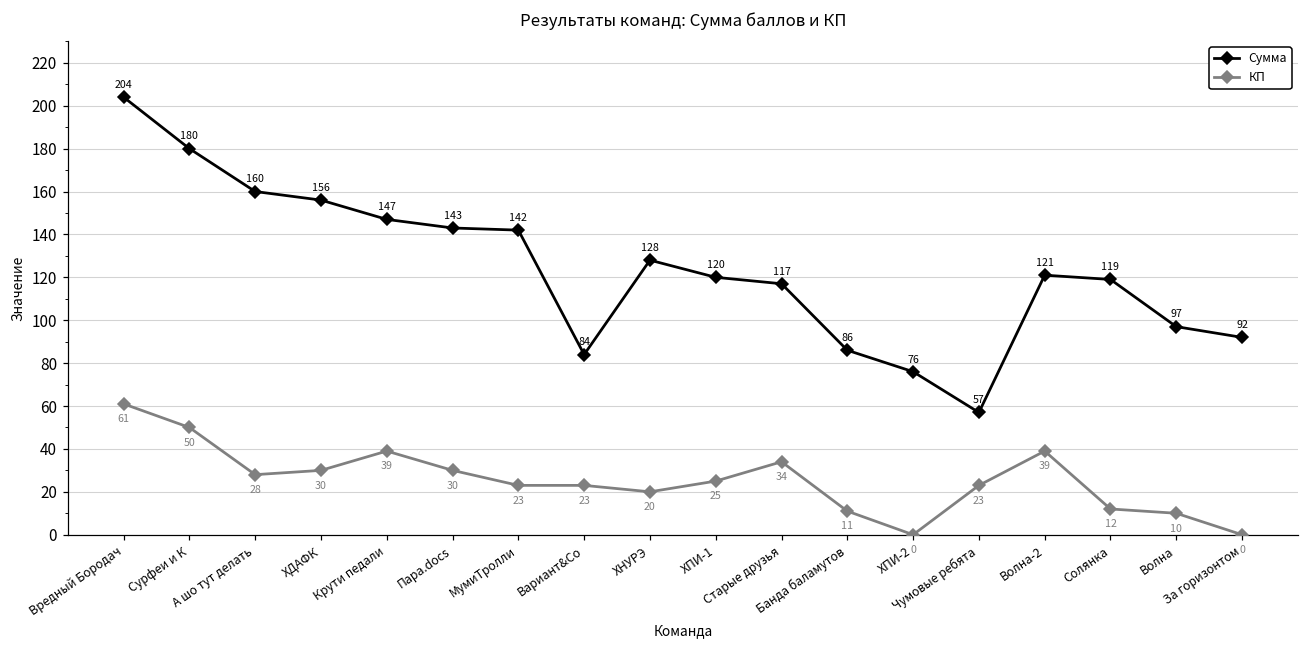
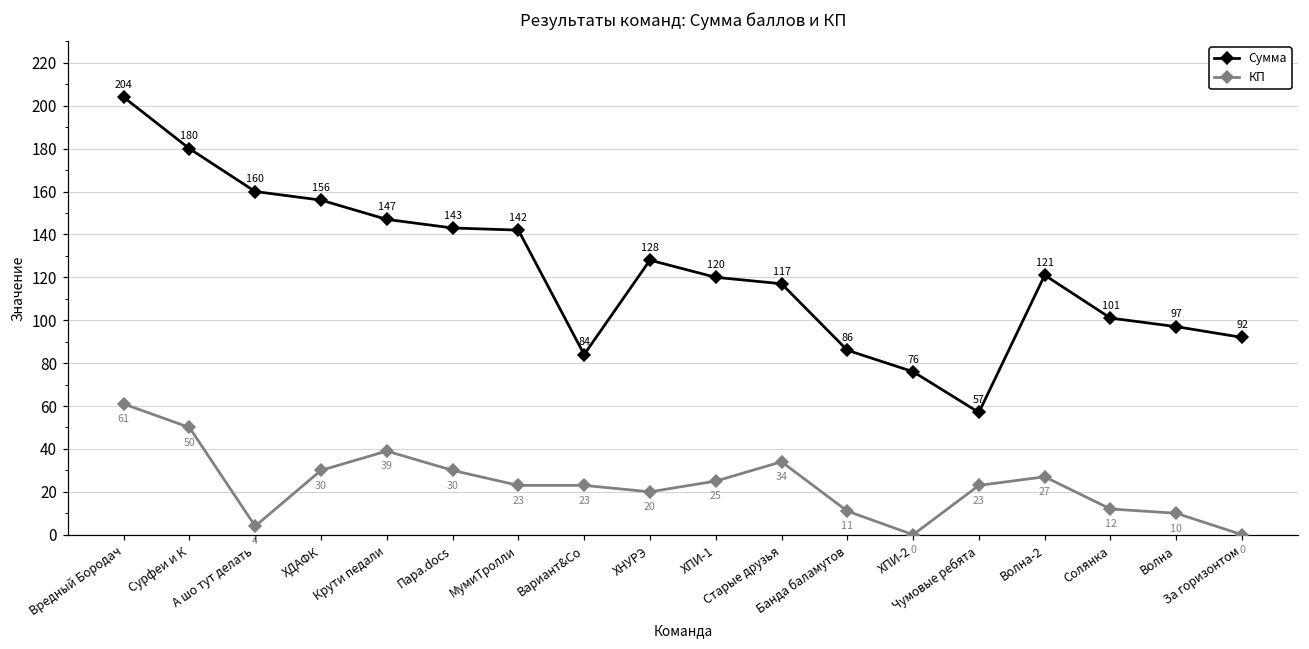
  {
    "Сумма": {
      "Вредный Бородач": 204,
      "Сурфеи и К": 180,
      "А шо тут делать": 160,
      "ХДАФК": 156,
      "Крути педали": 147,
      "Пара.docs": 143,
      "МумиТролли": 142,
      "Вариант&Co": 84,
      "ХНУРЭ": 128,
      "ХПИ-1": 120,
      "Старые друзья": 117,
      "Банда баламутов": 86,
      "ХПИ-2": 76,
      "Чумовые ребята": 57,
      "Волна-2": 121,
-     "Солянка": 119,
+     "Солянка": 101,
      "Волна": 97,
      "За горизонтом": 92
    },
    "КП": {
      "Вредный Бородач": 61,
      "Сурфеи и К": 50,
-     "А шо тут делать": 28,
+     "А шо тут делать": 4,
      "ХДАФК": 30,
      "Крути педали": 39,
      "Пара.docs": 30,
      "МумиТролли": 23,
      "Вариант&Co": 23,
      "ХНУРЭ": 20,
      "ХПИ-1": 25,
      "Старые друзья": 34,
      "Банда баламутов": 11,
      "ХПИ-2": 0,
      "Чумовые ребята": 23,
-     "Волна-2": 39,
+     "Волна-2": 27,
      "Солянка": 12,
      "Волна": 10,
      "За горизонтом": 0
    }
  }
